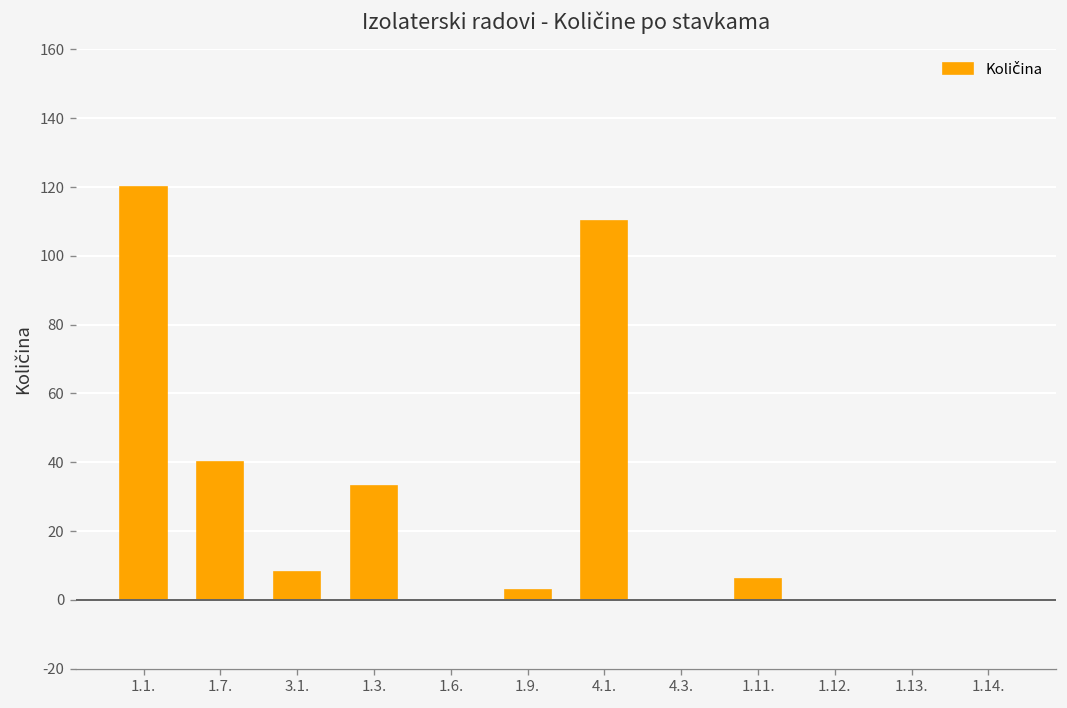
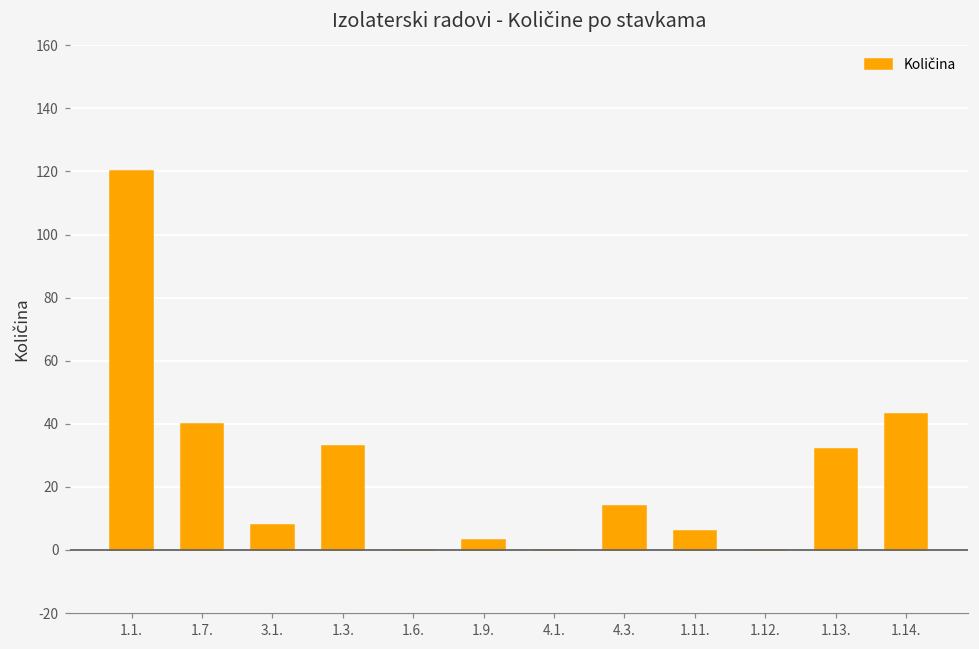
  {
    "1.1.": 120,
    "1.7.": 40,
    "3.1.": 8,
    "1.3.": 33,
    "1.6.": 0,
    "1.9.": 3,
-   "4.1.": 110,
-   "4.3.": 0,
+   "4.1.": 0,
+   "4.3.": 14,
    "1.11.": 6,
    "1.12.": 0,
-   "1.13.": 0,
-   "1.14.": 0
+   "1.13.": 32,
+   "1.14.": 43
  }
